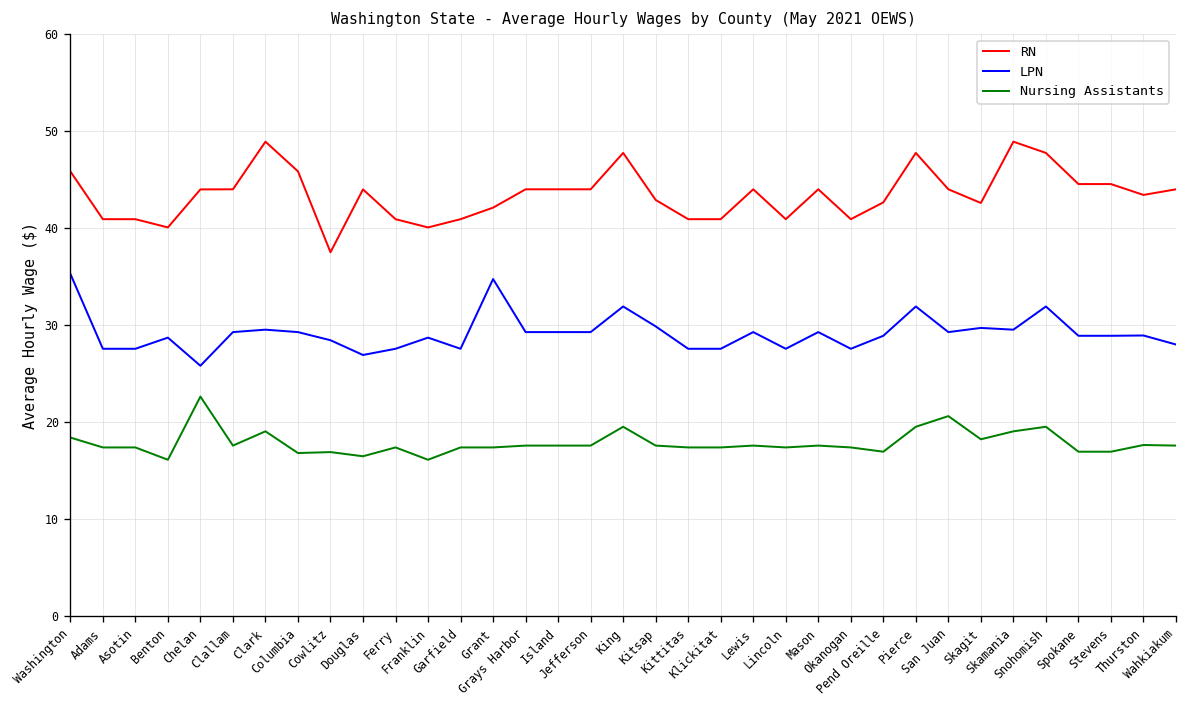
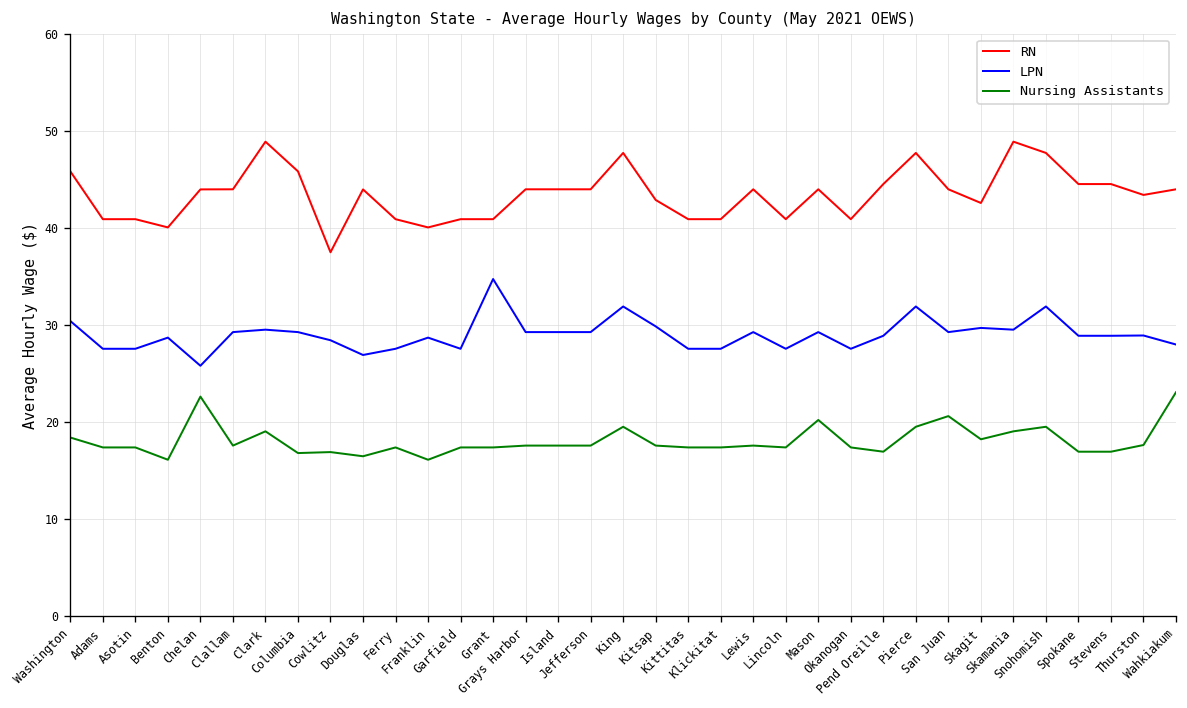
  {
    "RN": {
      "Washington": 46,
      "Adams": 41,
      "Asotin": 41,
      "Benton": 40,
      "Chelan": 44,
      "Clallam": 44,
      "Clark": 49,
      "Columbia": 46,
      "Cowlitz": 38,
      "Douglas": 44,
      "Ferry": 41,
      "Franklin": 40,
      "Garfield": 41,
-     "Grant": 42,
+     "Grant": 41,
      "Grays Harbor": 44,
      "Island": 44,
      "Jefferson": 44,
      "King": 48,
      "Kitsap": 43,
      "Kittitas": 41,
      "Klickitat": 41,
      "Lewis": 44,
      "Lincoln": 41,
      "Mason": 44,
      "Okanogan": 41,
-     "Pend Oreille": 43,
+     "Pend Oreille": 45,
      "Pierce": 48,
      "San Juan": 44,
      "Skagit": 43,
      "Skamania": 49,
      "Snohomish": 48,
      "Spokane": 45,
      "Stevens": 45,
      "Thurston": 43,
      "Wahkiakum": 44
    },
    "LPN": {
-     "Washington": 35,
+     "Washington": 30,
      "Adams": 28,
      "Asotin": 28,
      "Benton": 29,
      "Chelan": 26,
      "Clallam": 29,
      "Clark": 30,
      "Columbia": 29,
      "Cowlitz": 28,
      "Douglas": 27,
      "Ferry": 28,
      "Franklin": 29,
      "Garfield": 28,
      "Grant": 35,
      "Grays Harbor": 29,
      "Island": 29,
      "Jefferson": 29,
      "King": 32,
      "Kitsap": 30,
      "Kittitas": 28,
      "Klickitat": 28,
      "Lewis": 29,
      "Lincoln": 28,
      "Mason": 29,
      "Okanogan": 28,
      "Pend Oreille": 29,
      "Pierce": 32,
      "San Juan": 29,
      "Skagit": 30,
      "Skamania": 30,
      "Snohomish": 32,
      "Spokane": 29,
      "Stevens": 29,
      "Thurston": 29,
      "Wahkiakum": 28
    },
    "Nursing Assistants": {
      "Washington": 18,
      "Adams": 17,
      "Asotin": 17,
      "Benton": 16,
      "Chelan": 23,
      "Clallam": 18,
      "Clark": 19,
      "Columbia": 17,
      "Cowlitz": 17,
      "Douglas": 16,
      "Ferry": 17,
      "Franklin": 16,
      "Garfield": 17,
      "Grant": 17,
      "Grays Harbor": 18,
      "Island": 18,
      "Jefferson": 18,
      "King": 20,
      "Kitsap": 18,
      "Kittitas": 17,
      "Klickitat": 17,
      "Lewis": 18,
      "Lincoln": 17,
-     "Mason": 18,
+     "Mason": 20,
      "Okanogan": 17,
      "Pend Oreille": 17,
      "Pierce": 20,
      "San Juan": 21,
      "Skagit": 18,
      "Skamania": 19,
      "Snohomish": 20,
      "Spokane": 17,
      "Stevens": 17,
      "Thurston": 18,
-     "Wahkiakum": 18
+     "Wahkiakum": 23
    }
  }
